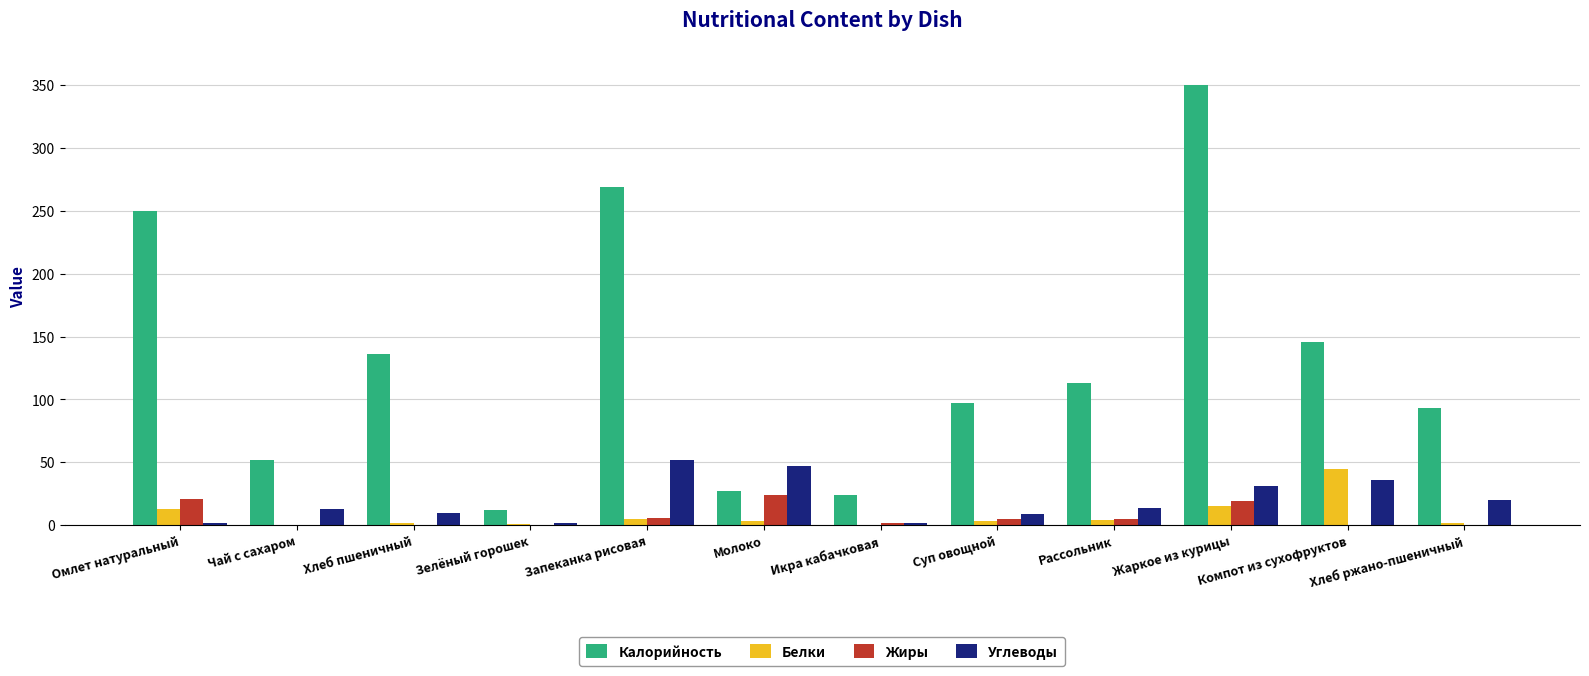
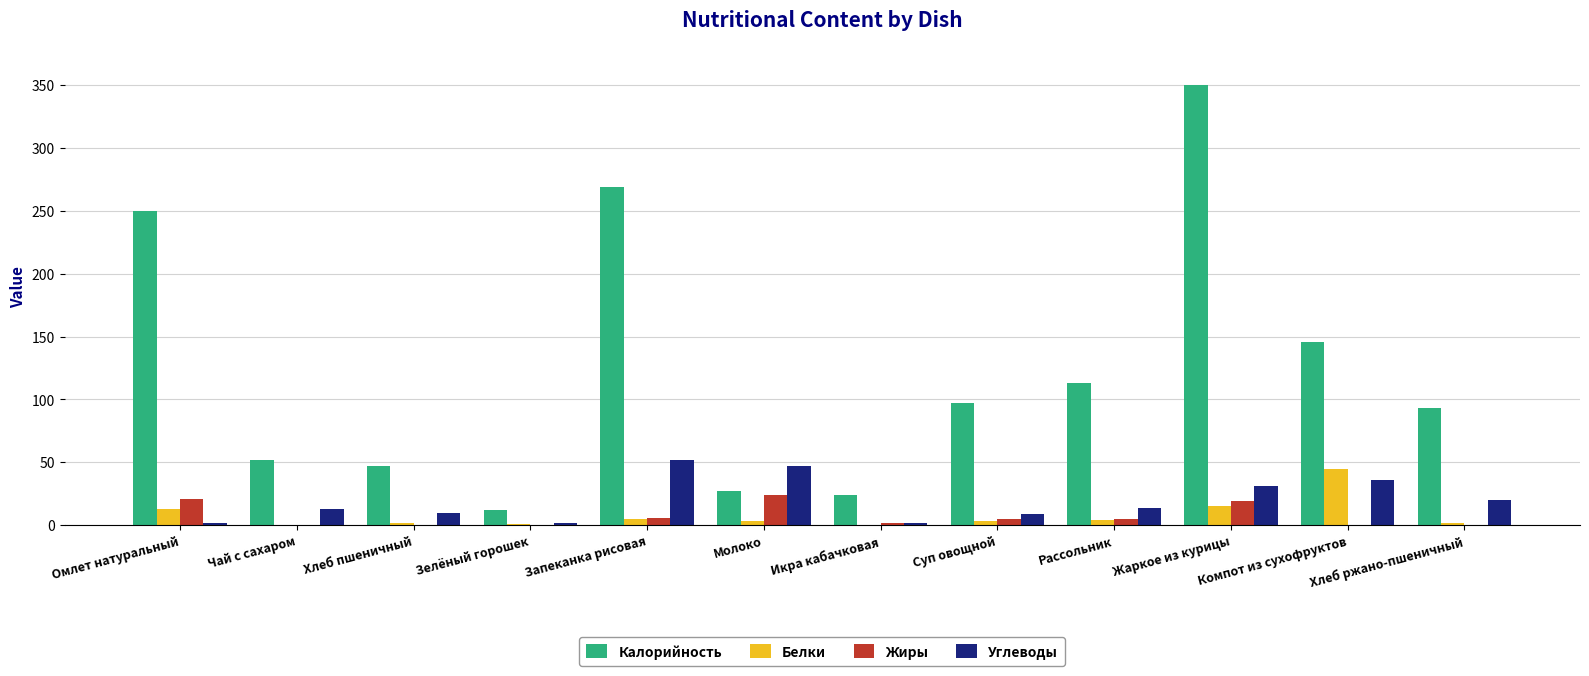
  {
    "Калорийность": {
      "Омлет натуральный": 250,
      "Чай с сахаром": 52,
-     "Хлеб пшеничный": 136,
+     "Хлеб пшеничный": 47,
      "Зелёный горошек": 12,
      "Запеканка рисовая": 269,
      "Молоко": 27,
      "Икра кабачковая": 24,
      "Суп овощной": 97,
      "Рассольник": 113,
      "Жаркое из курицы": 350,
      "Компот из сухофруктов": 146,
      "Хлеб ржано-пшеничный": 93
    },
    "Белки": {
      "Омлет натуральный": 13,
      "Чай с сахаром": 0,
      "Хлеб пшеничный": 2,
      "Запеканка рисовая": 5,
      "Молоко": 3,
      "Икра кабачковая": 0,
      "Суп овощной": 3,
      "Рассольник": 4,
      "Жаркое из курицы": 15,
      "Компот из сухофруктов": 45,
      "Хлеб ржано-пшеничный": 2
    },
    "Жиры": {
      "Омлет натуральный": 21,
      "Чай с сахаром": 0,
      "Хлеб пшеничный": 0,
      "Зелёный горошек": 0,
      "Запеканка рисовая": 6,
      "Молоко": 24,
      "Икра кабачковая": 2,
      "Суп овощной": 5,
      "Рассольник": 5,
      "Жаркое из курицы": 19,
      "Компот из сухофруктов": 0,
      "Хлеб ржано-пшеничный": 0
    },
    "Углеводы": {
      "Омлет натуральный": 2,
      "Чай с сахаром": 13,
      "Хлеб пшеничный": 10,
      "Зелёный горошек": 2,
      "Запеканка рисовая": 52,
      "Молоко": 47,
      "Икра кабачковая": 2,
      "Суп овощной": 9,
      "Рассольник": 14,
      "Жаркое из курицы": 31,
      "Компот из сухофруктов": 36,
      "Хлеб ржано-пшеничный": 20
    }
  }
